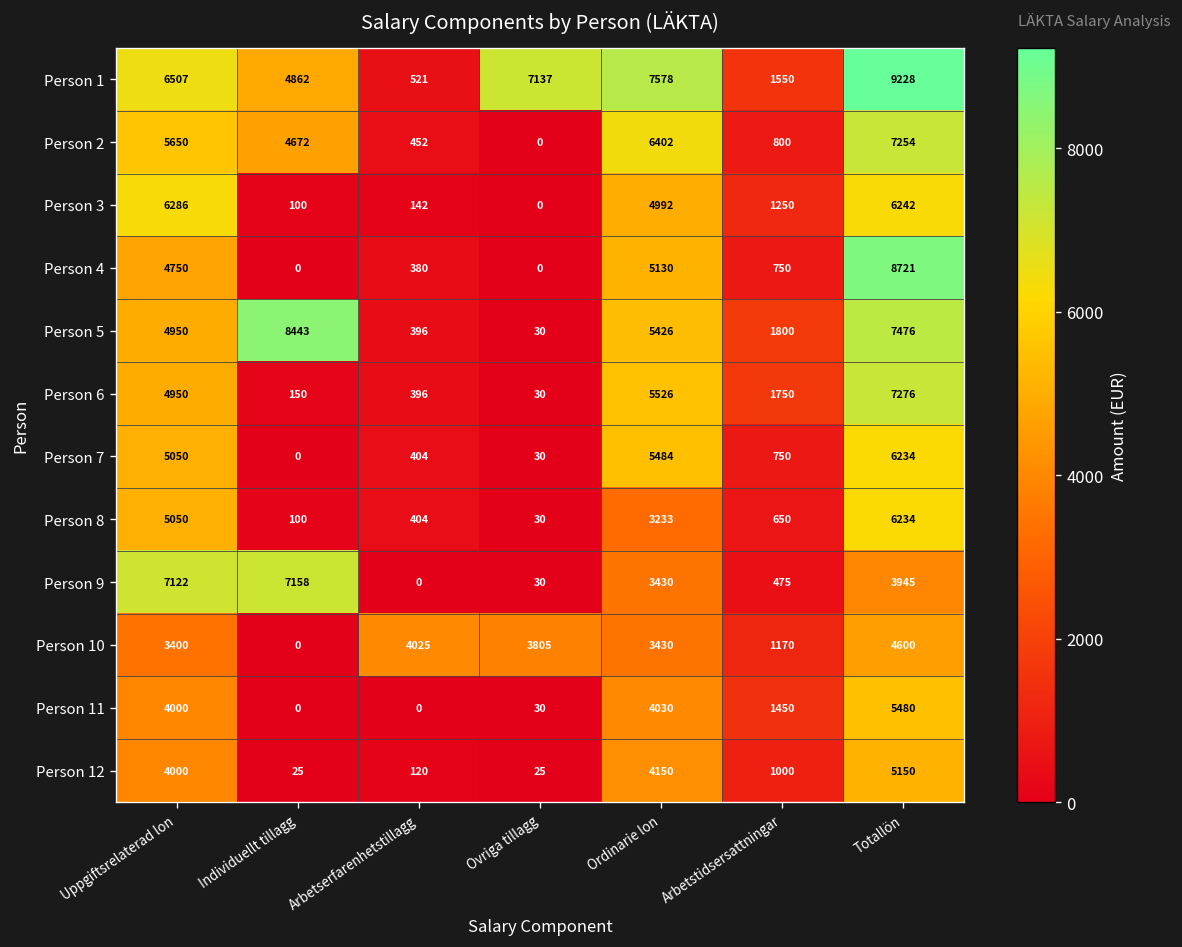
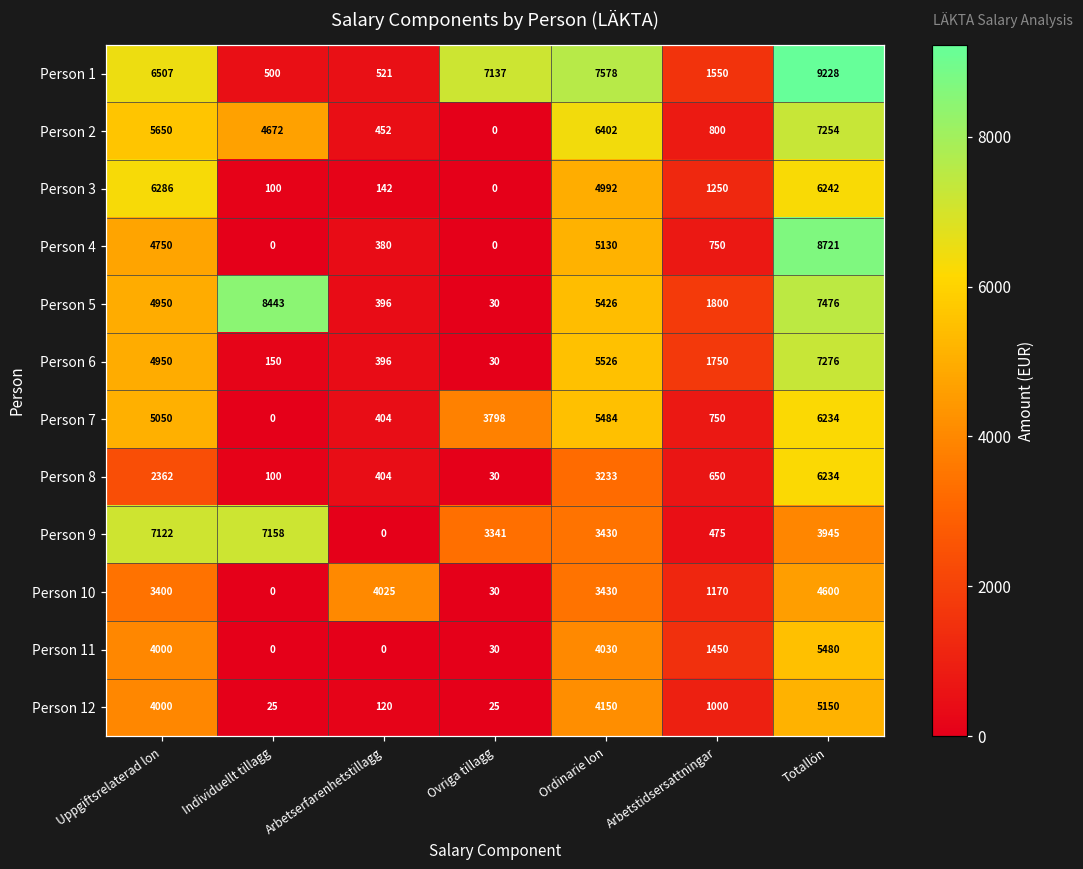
  {
    "Person 1": {
      "Uppgiftsrelaterad lon": 6507,
-     "Individuellt tillagg": 4862,
+     "Individuellt tillagg": 500,
      "Arbetserfarenhetstillagg": 521,
      "Ovriga tillagg": 7137,
      "Ordinarie lon": 7578,
      "Arbetstidsersattningar": 1550,
      "Totallön": 9228
    },
    "Person 2": {
      "Uppgiftsrelaterad lon": 5650,
      "Individuellt tillagg": 4672,
      "Arbetserfarenhetstillagg": 452,
      "Ovriga tillagg": 0,
      "Ordinarie lon": 6402,
      "Arbetstidsersattningar": 800,
      "Totallön": 7254
    },
    "Person 3": {
      "Uppgiftsrelaterad lon": 6286,
      "Individuellt tillagg": 100,
      "Arbetserfarenhetstillagg": 142,
      "Ovriga tillagg": 0,
      "Ordinarie lon": 4992,
      "Arbetstidsersattningar": 1250,
      "Totallön": 6242
    },
    "Person 4": {
      "Uppgiftsrelaterad lon": 4750,
      "Individuellt tillagg": 0,
      "Arbetserfarenhetstillagg": 380,
      "Ovriga tillagg": 0,
      "Ordinarie lon": 5130,
      "Arbetstidsersattningar": 750,
      "Totallön": 8721
    },
    "Person 5": {
      "Uppgiftsrelaterad lon": 4950,
      "Individuellt tillagg": 8443,
      "Arbetserfarenhetstillagg": 396,
      "Ovriga tillagg": 30,
      "Ordinarie lon": 5426,
      "Arbetstidsersattningar": 1800,
      "Totallön": 7476
    },
    "Person 6": {
      "Uppgiftsrelaterad lon": 4950,
      "Individuellt tillagg": 150,
      "Arbetserfarenhetstillagg": 396,
      "Ovriga tillagg": 30,
      "Ordinarie lon": 5526,
      "Arbetstidsersattningar": 1750,
      "Totallön": 7276
    },
    "Person 7": {
      "Uppgiftsrelaterad lon": 5050,
      "Individuellt tillagg": 0,
      "Arbetserfarenhetstillagg": 404,
-     "Ovriga tillagg": 30,
+     "Ovriga tillagg": 3798,
      "Ordinarie lon": 5484,
      "Arbetstidsersattningar": 750,
      "Totallön": 6234
    },
    "Person 8": {
-     "Uppgiftsrelaterad lon": 5050,
+     "Uppgiftsrelaterad lon": 2362,
      "Individuellt tillagg": 100,
      "Arbetserfarenhetstillagg": 404,
      "Ovriga tillagg": 30,
      "Ordinarie lon": 3233,
      "Arbetstidsersattningar": 650,
      "Totallön": 6234
    },
    "Person 9": {
      "Uppgiftsrelaterad lon": 7122,
      "Individuellt tillagg": 7158,
      "Arbetserfarenhetstillagg": 0,
-     "Ovriga tillagg": 30,
+     "Ovriga tillagg": 3341,
      "Ordinarie lon": 3430,
      "Arbetstidsersattningar": 475,
      "Totallön": 3945
    },
    "Person 10": {
      "Uppgiftsrelaterad lon": 3400,
      "Individuellt tillagg": 0,
      "Arbetserfarenhetstillagg": 4025,
-     "Ovriga tillagg": 3805,
+     "Ovriga tillagg": 30,
      "Ordinarie lon": 3430,
      "Arbetstidsersattningar": 1170,
      "Totallön": 4600
    },
    "Person 11": {
      "Uppgiftsrelaterad lon": 4000,
      "Individuellt tillagg": 0,
      "Arbetserfarenhetstillagg": 0,
      "Ovriga tillagg": 30,
      "Ordinarie lon": 4030,
      "Arbetstidsersattningar": 1450,
      "Totallön": 5480
    },
    "Person 12": {
      "Uppgiftsrelaterad lon": 4000,
      "Individuellt tillagg": 25,
      "Arbetserfarenhetstillagg": 120,
      "Ovriga tillagg": 25,
      "Ordinarie lon": 4150,
      "Arbetstidsersattningar": 1000,
      "Totallön": 5150
    }
  }
